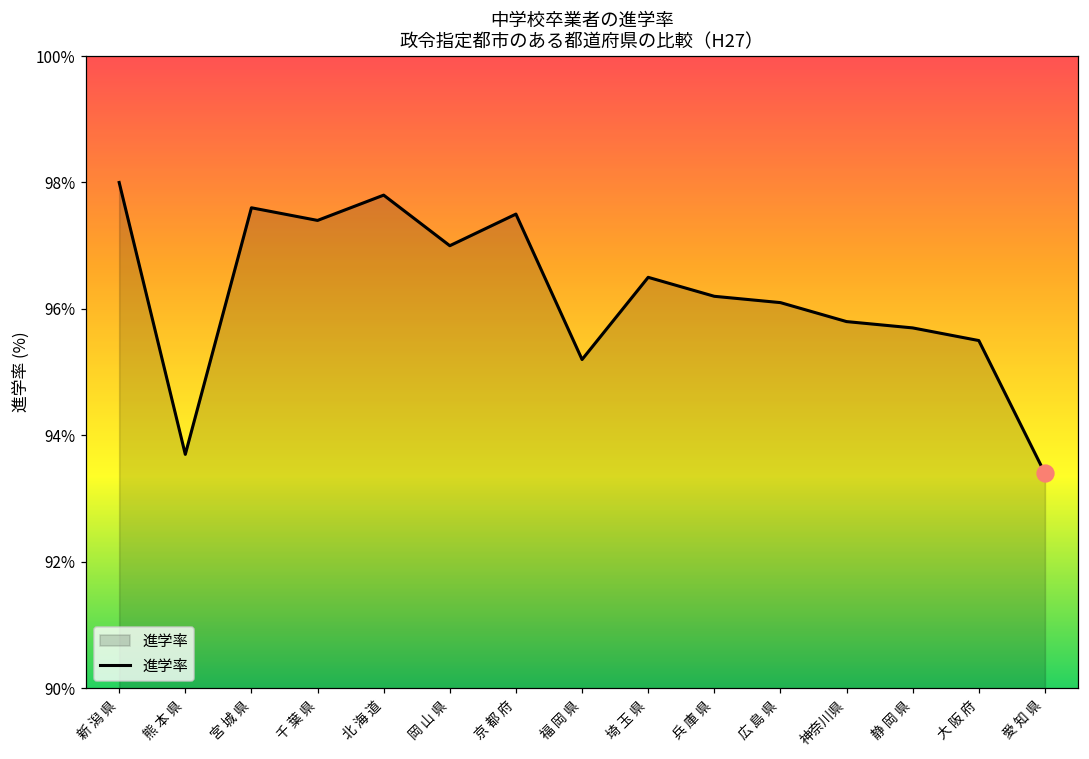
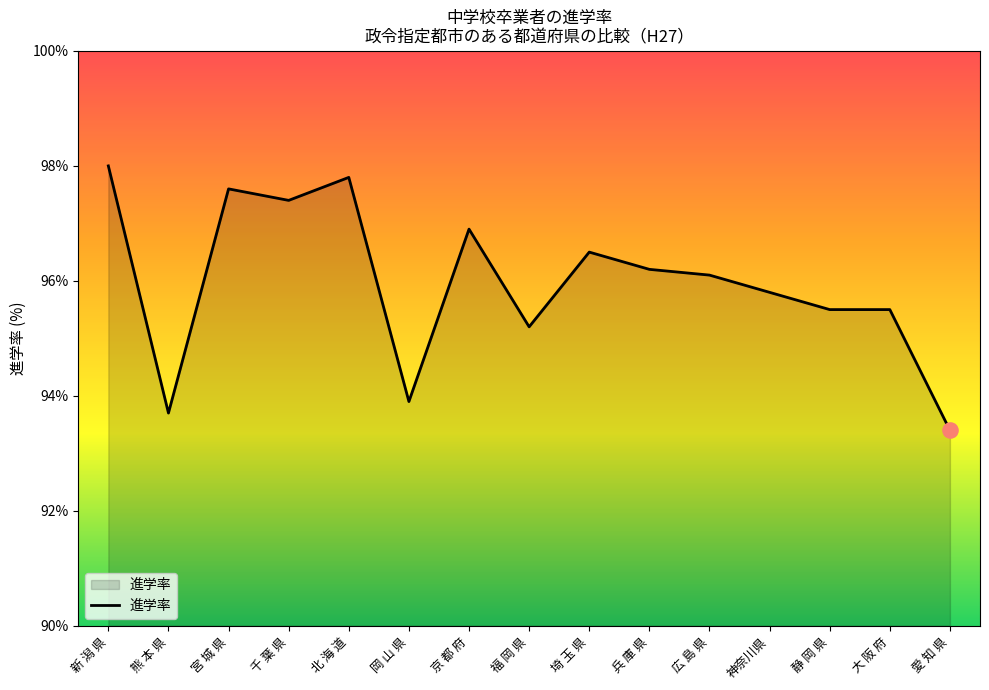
  {
    "進学率": {
      "新 潟 県": "98.0%",
      "熊 本 県": "93.7%",
      "宮 城 県": "97.6%",
      "千 葉 県": "97.4%",
      "北 海 道": "97.8%",
-     "岡 山 県": "97.0%",
-     "京 都 府": "97.5%",
+     "岡 山 県": "93.9%",
+     "京 都 府": "96.9%",
      "福 岡 県": "95.2%",
      "埼 玉 県": "96.5%",
      "兵 庫 県": "96.2%",
      "広 島 県": "96.1%",
      "神奈川県": "95.8%",
-     "静 岡 県": "95.7%",
+     "静 岡 県": "95.5%",
      "大 阪 府": "95.5%"
    }
  }
